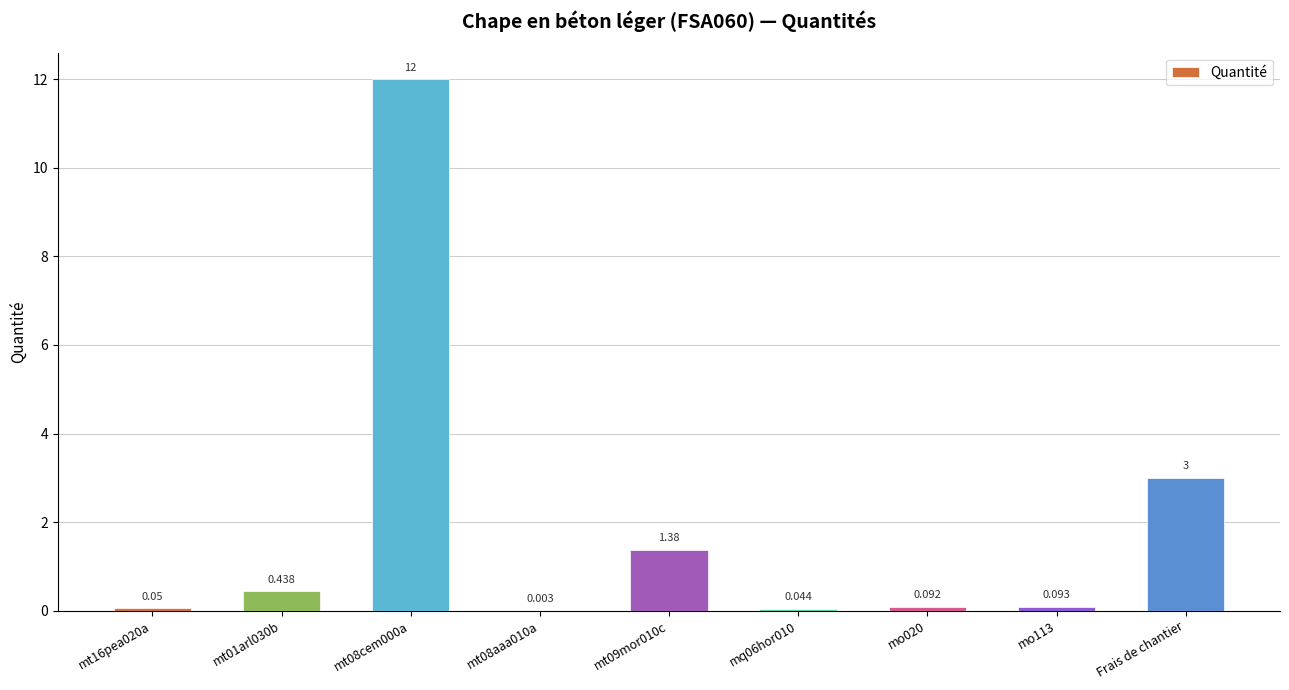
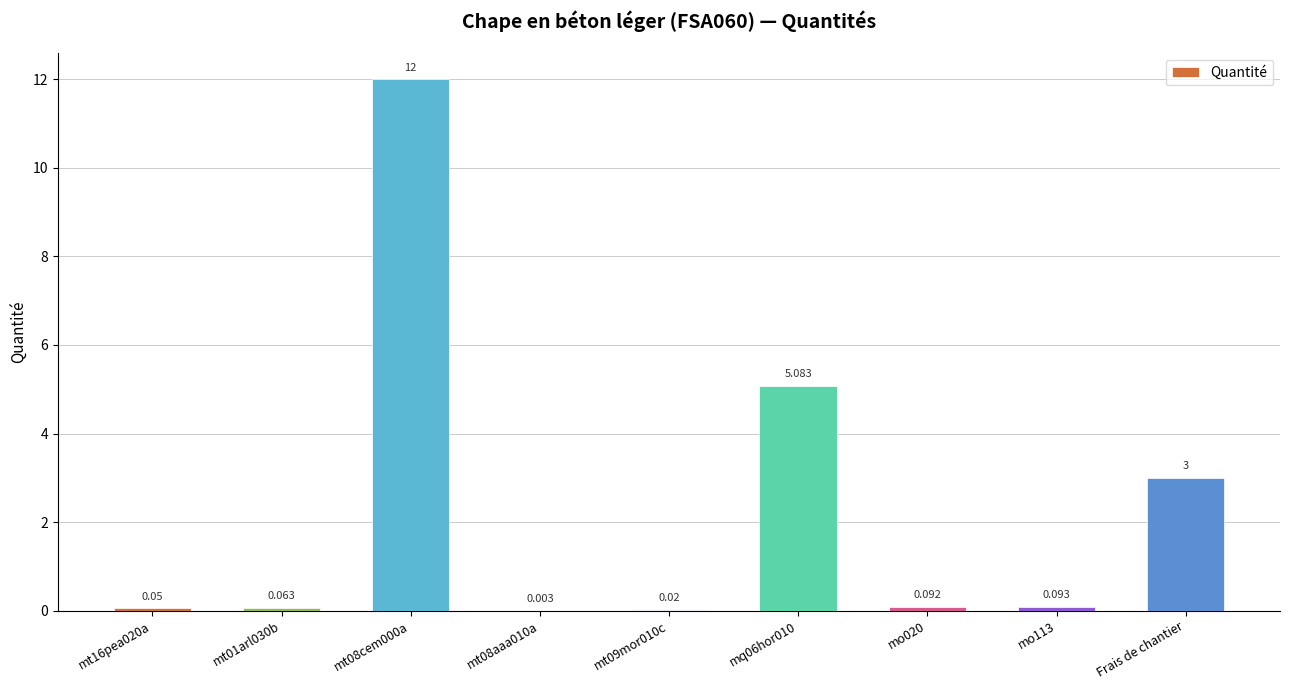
  {
    "mt16pea020a": 0.05,
-   "mt01arl030b": 0.438,
+   "mt01arl030b": 0.063,
    "mt08cem000a": 12,
    "mt08aaa010a": 0.003,
-   "mt09mor010c": 1.38,
-   "mq06hor010": 0.044,
+   "mt09mor010c": 0.02,
+   "mq06hor010": 5.083,
    "mo020": 0.092,
    "mo113": 0.093,
    "Frais de chantier": 3
  }
